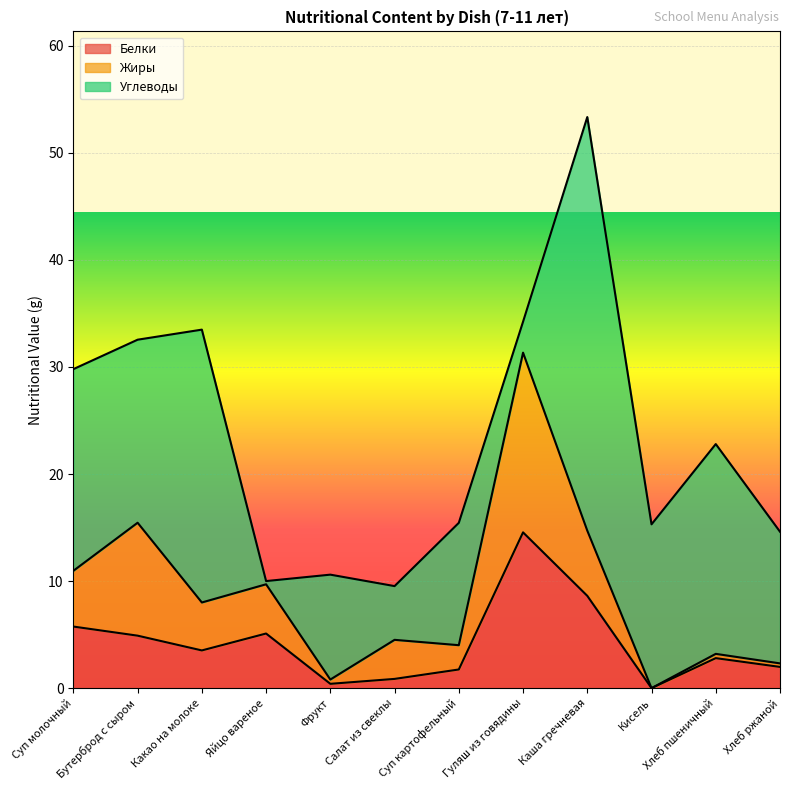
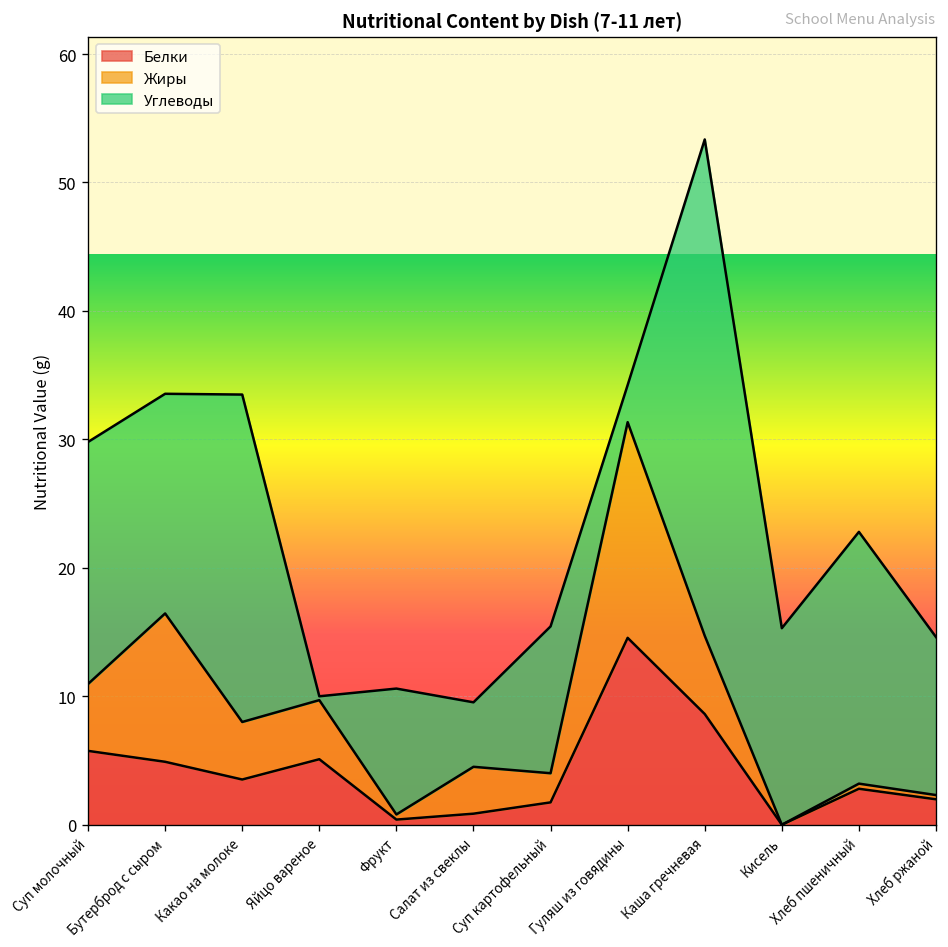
  {
    "Белки": {
      "Суп молочный": 5.8,
      "Бутерброд с сыром": 4.9,
      "Какао на молоке": 3.5,
      "Яйцо вареное": 5.1,
      "Фрукт": 0.4,
      "Салат из свеклы": 0.9,
      "Суп картофельный": 1.7,
      "Гуляш из говядины": 14.6,
      "Каша гречневая": 8.6,
      "Хлеб пшеничный": 2.8,
      "Хлеб ржаной": 2.0
    },
    "Жиры": {
      "Суп молочный": 5.2,
-     "Бутерброд с сыром": 10.6,
+     "Бутерброд с сыром": 11.6,
      "Какао на молоке": 4.5,
      "Яйцо вареное": 4.6,
      "Фрукт": 0.4,
      "Салат из свеклы": 3.7,
      "Суп картофельный": 2.3,
      "Гуляш из говядины": 16.8,
      "Каша гречневая": 6.1,
      "Хлеб пшеничный": 0.4,
      "Хлеб ржаной": 0.3
    },
    "Углеводы": {
      "Суп молочный": 18.8,
      "Бутерброд с сыром": 17.1,
      "Какао на молоке": 25.5,
      "Яйцо вареное": 0.3,
      "Фрукт": 9.8,
      "Салат из свеклы": 5.0,
      "Суп картофельный": 11.4,
      "Гуляш из говядины": 2.9,
      "Каша гречневая": 38.6,
      "Кисель": 15.3,
      "Хлеб пшеничный": 19.6,
      "Хлеб ржаной": 12.3
    }
  }
